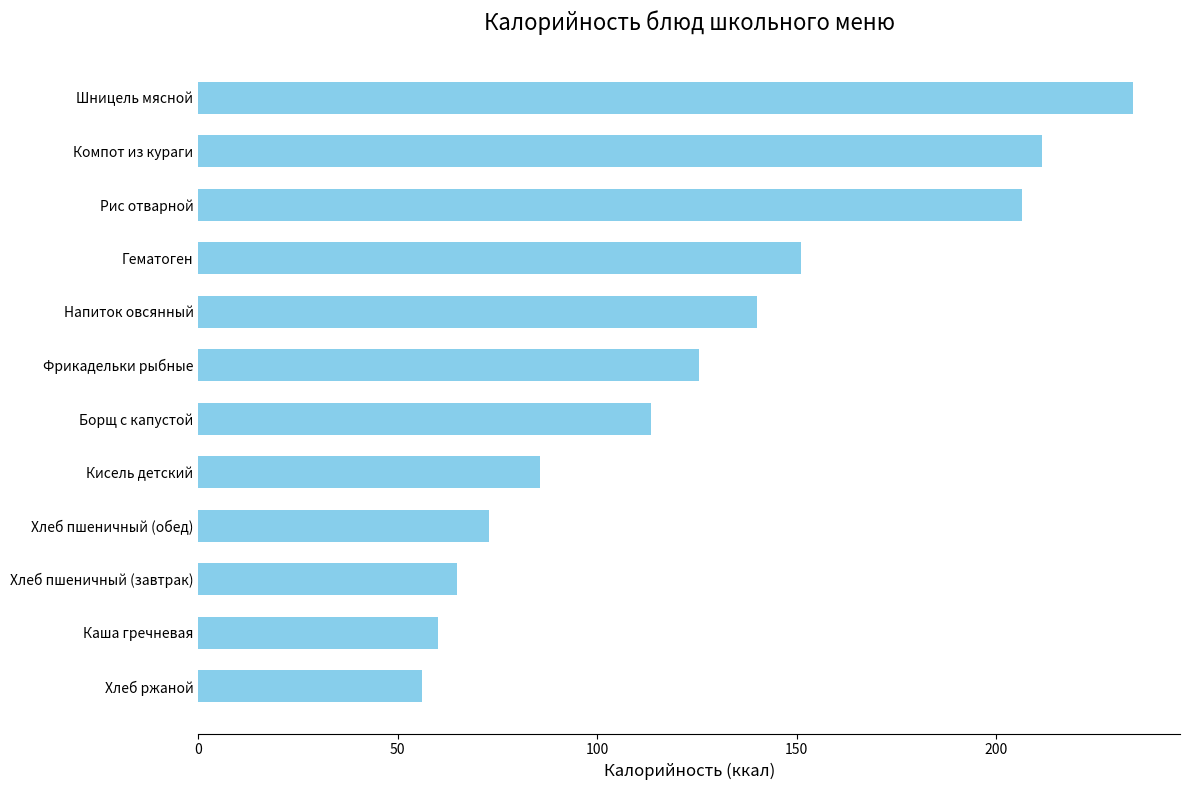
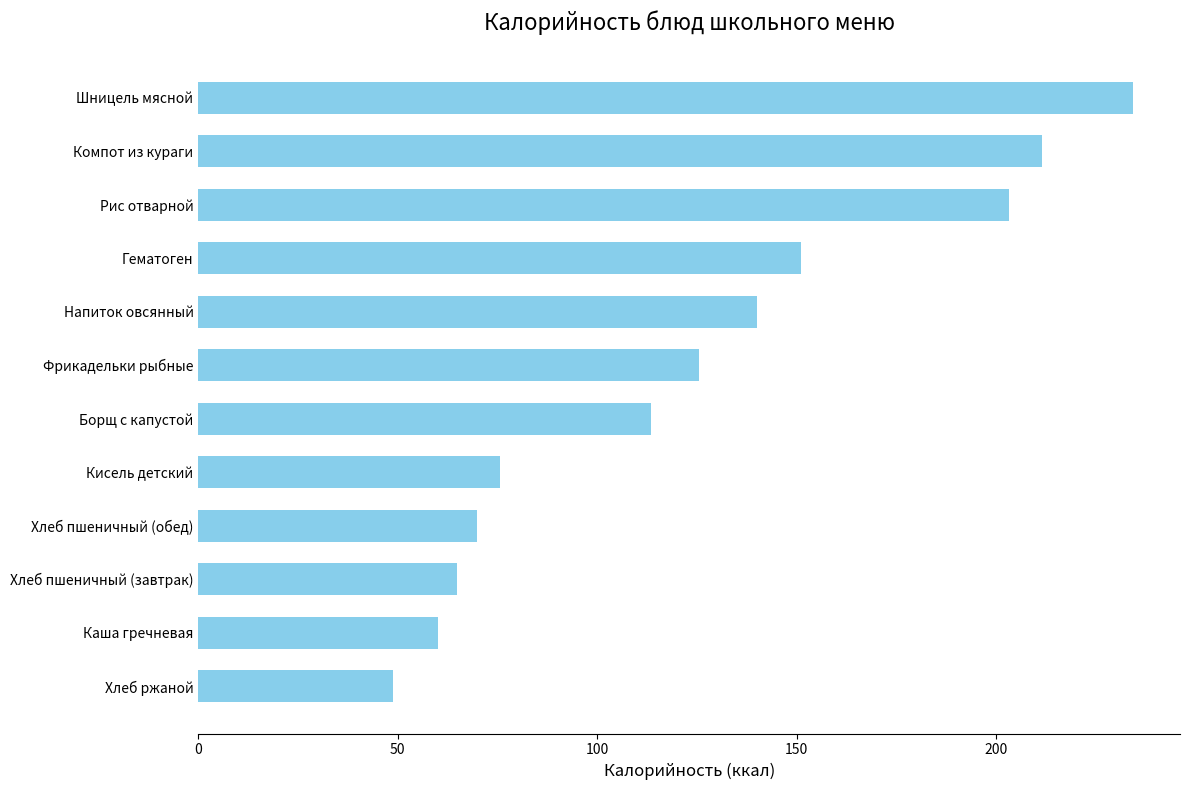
  {
    "Шницель мясной": 234,
    "Компот из кураги": 212,
-   "Рис отварной": 207,
+   "Рис отварной": 203,
    "Гематоген": 151,
    "Напиток овсянный": 140,
    "Фрикадельки рыбные": 125,
    "Борщ с капустой": 114,
-   "Кисель детский": 86,
-   "Хлеб пшеничный (обед)": 73,
+   "Кисель детский": 76,
+   "Хлеб пшеничный (обед)": 70,
    "Хлеб пшеничный (завтрак)": 65,
    "Каша гречневая": 60,
-   "Хлеб ржаной": 56
+   "Хлеб ржаной": 49
  }
